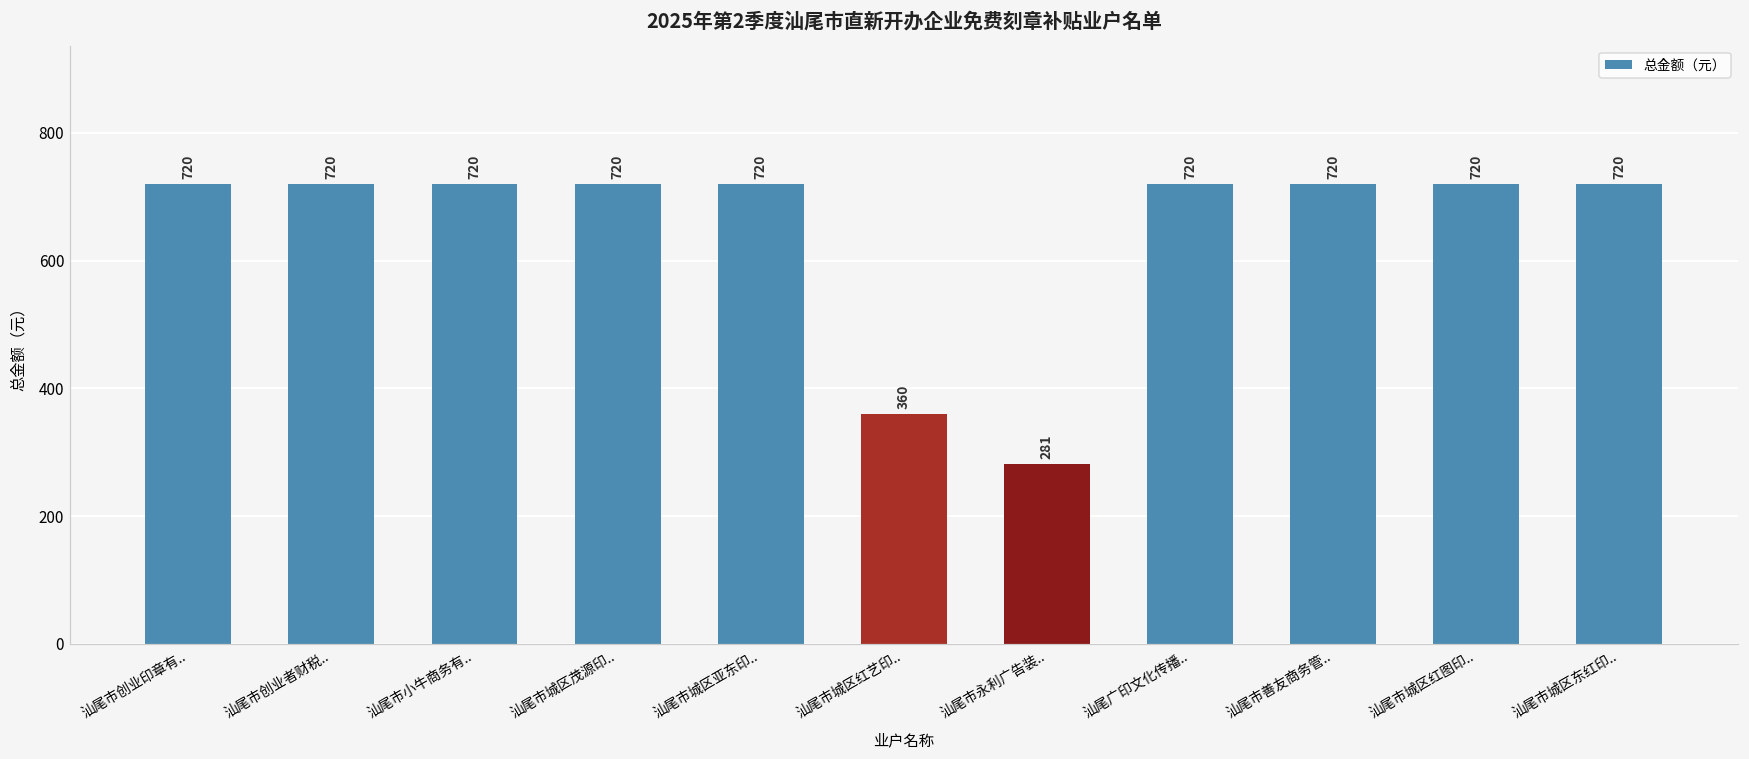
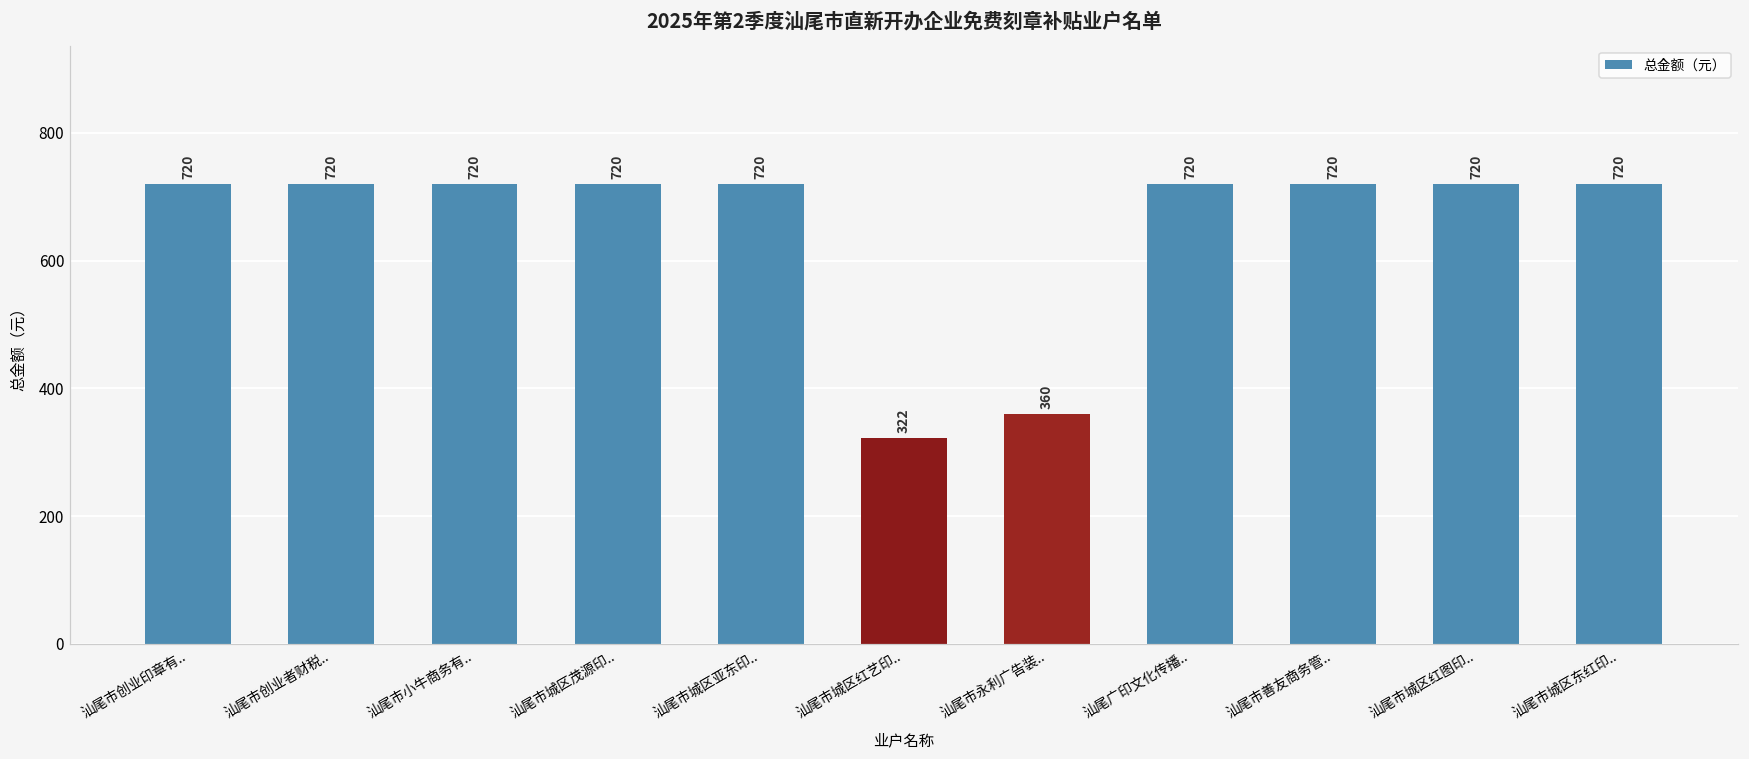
  {
    "汕尾市创业印章有..": 720,
    "汕尾市创业者财税..": 720,
    "汕尾市小牛商务有..": 720,
    "汕尾市城区茂源印..": 720,
    "汕尾市城区亚东印..": 720,
-   "汕尾市城区红艺印..": 360,
-   "汕尾市永利广告装..": 281,
+   "汕尾市城区红艺印..": 322,
+   "汕尾市永利广告装..": 360,
    "汕尾广印文化传播..": 720,
    "汕尾市善友商务管..": 720,
    "汕尾市城区红图印..": 720,
    "汕尾市城区东红印..": 720
  }
